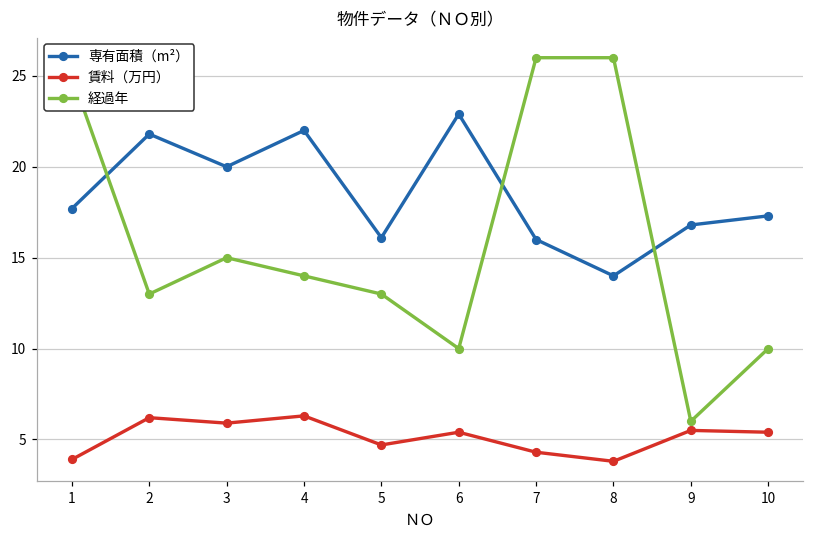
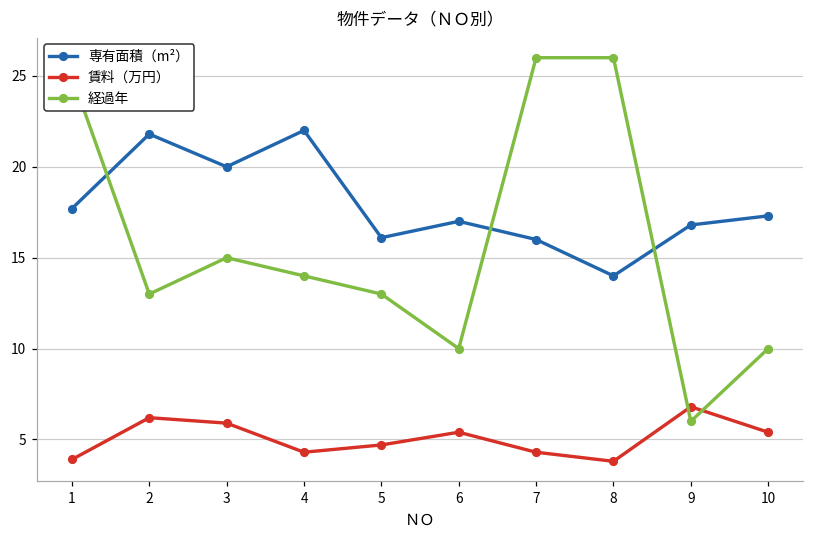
  {
    "専有面積（m²）": {
      "1": 17.7,
      "2": 21.8,
      "3": 20.0,
      "4": 22.0,
      "5": 16.1,
-     "6": 22.9,
+     "6": 17.0,
      "7": 16.0,
      "8": 14.0,
      "9": 16.8,
      "10": 17.3
    },
    "賃料（万円）": {
      "1": 3.9,
      "2": 6.2,
      "3": 5.9,
-     "4": 6.3,
+     "4": 4.3,
      "5": 4.7,
      "6": 5.4,
      "7": 4.3,
      "8": 3.8,
-     "9": 5.5,
+     "9": 6.8,
      "10": 5.4
    },
    "経過年": {
      "2": 13.0,
      "3": 15.0,
      "4": 14.0,
      "5": 13.0,
      "6": 10.0,
      "7": 26.0,
      "8": 26.0,
      "9": 6.0,
      "10": 10.0
    }
  }
